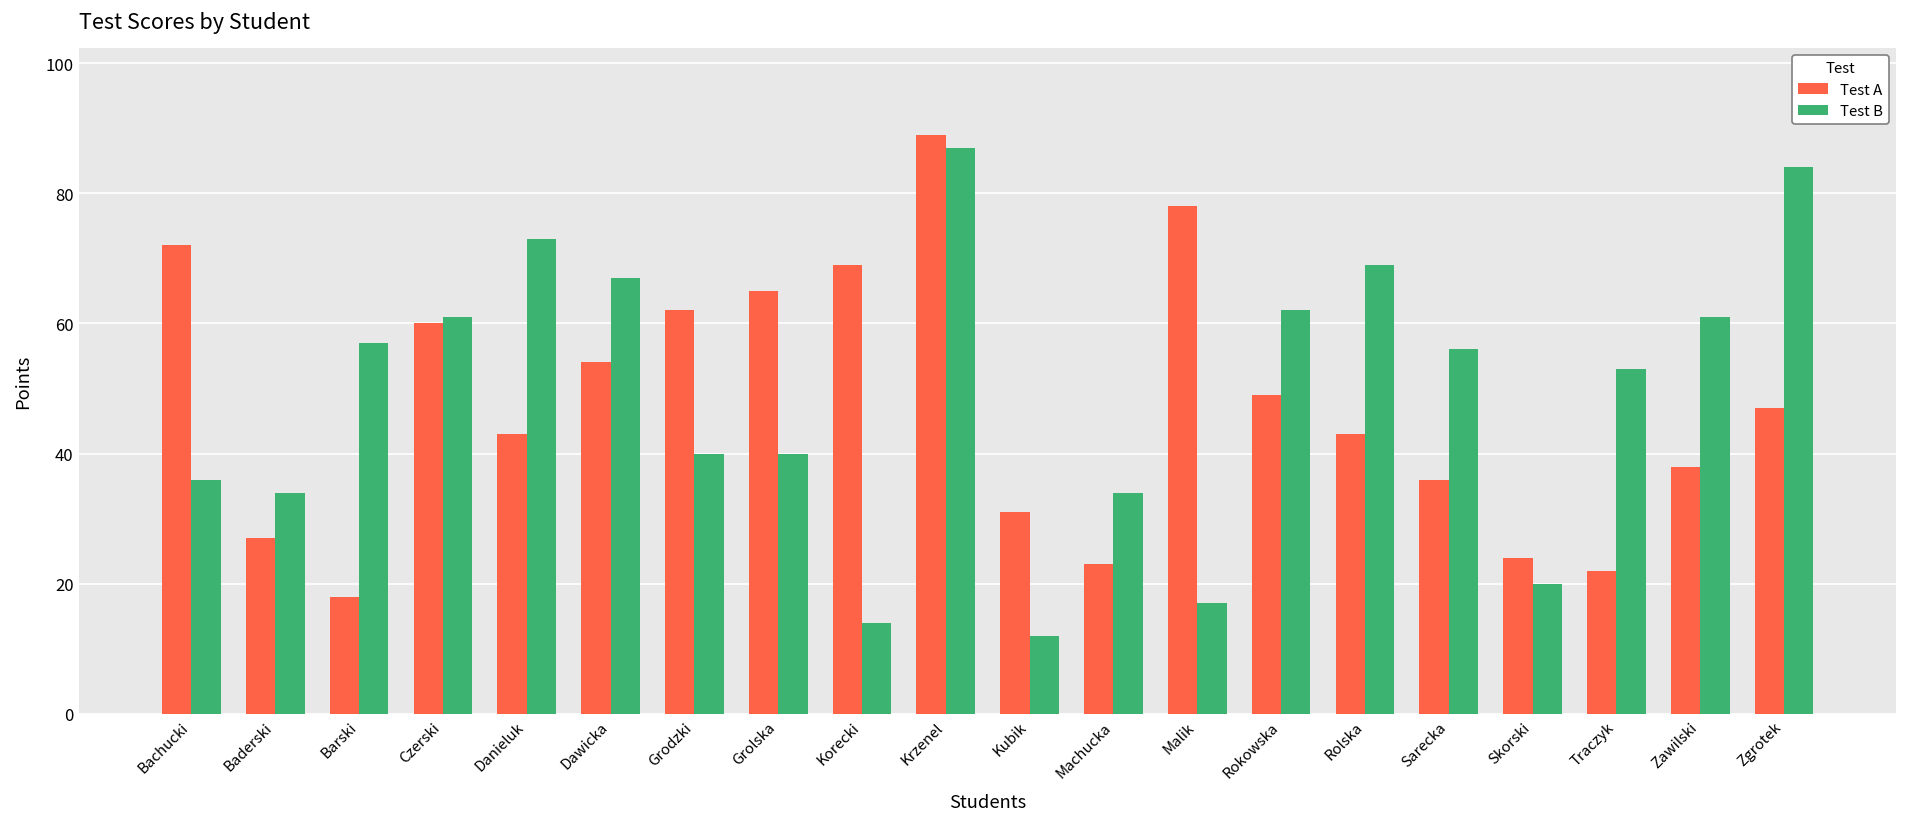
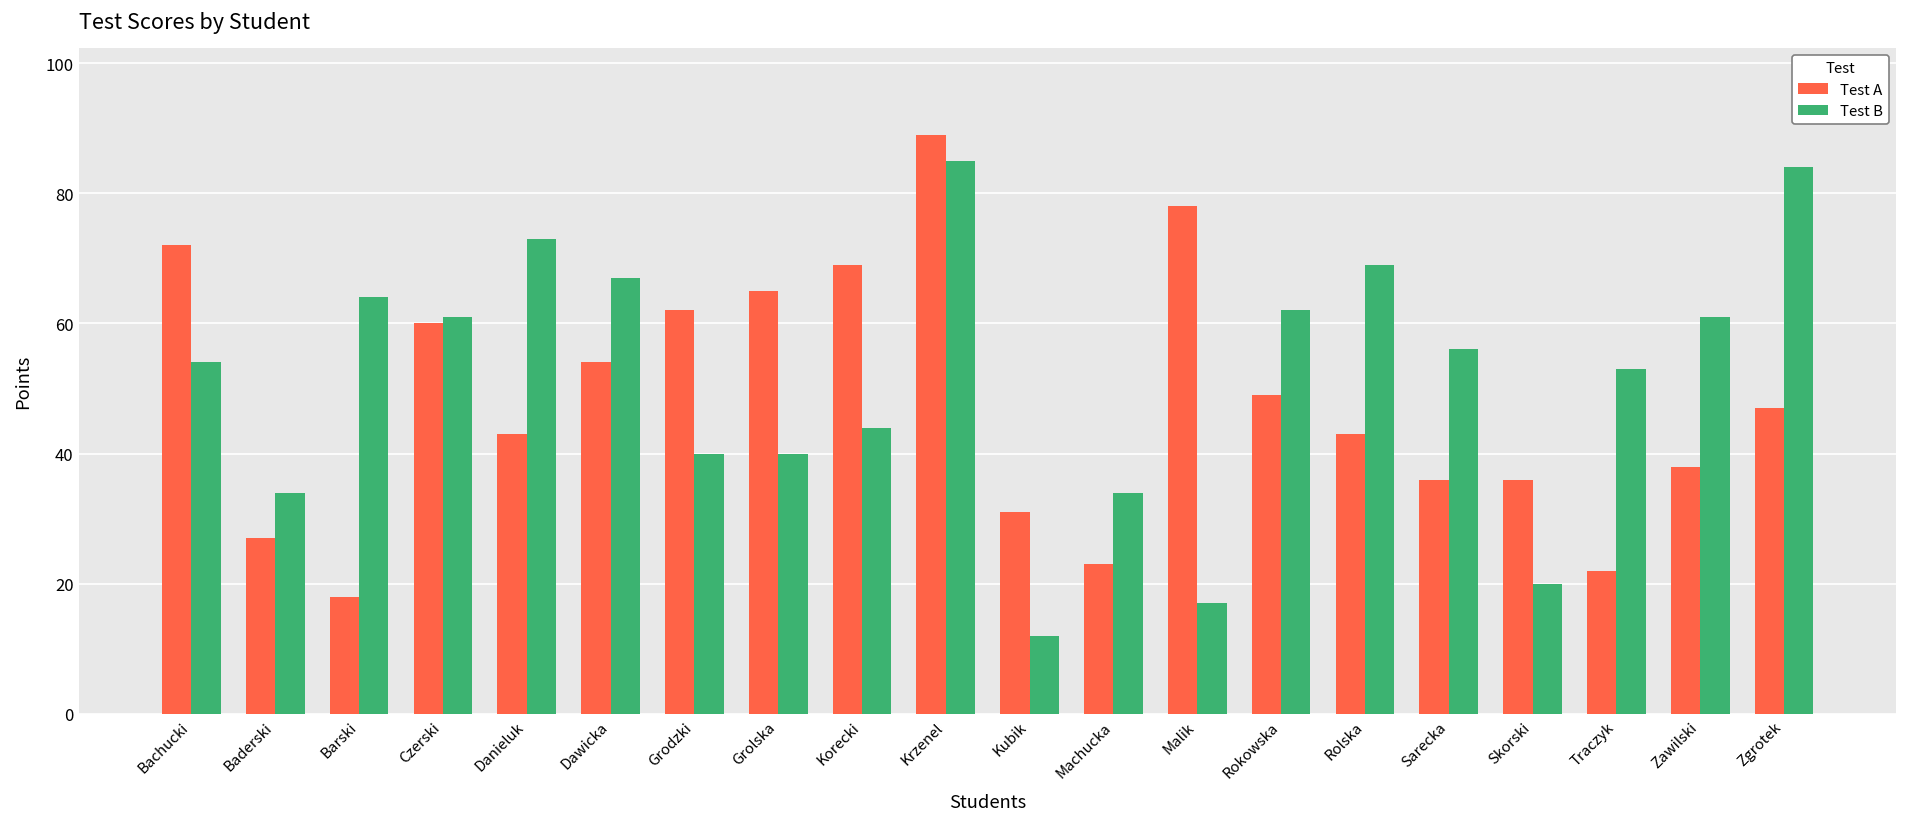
  {
    "Test A": {
      "Bachucki": 72,
      "Baderski": 27,
      "Barski": 18,
      "Czerski": 60,
      "Danieluk": 43,
      "Dawicka": 54,
      "Grodzki": 62,
      "Grolska": 65,
      "Korecki": 69,
      "Krzenel": 89,
      "Kubik": 31,
      "Machucka": 23,
      "Malik": 78,
      "Rokowska": 49,
      "Rolska": 43,
      "Sarecka": 36,
-     "Skorski": 24,
+     "Skorski": 36,
      "Traczyk": 22,
      "Zawilski": 38,
      "Zgrotek": 47
    },
    "Test B": {
-     "Bachucki": 36,
+     "Bachucki": 54,
      "Baderski": 34,
-     "Barski": 57,
+     "Barski": 64,
      "Czerski": 61,
      "Danieluk": 73,
      "Dawicka": 67,
      "Grodzki": 40,
      "Grolska": 40,
-     "Korecki": 14,
-     "Krzenel": 87,
+     "Korecki": 44,
+     "Krzenel": 85,
      "Kubik": 12,
      "Machucka": 34,
      "Malik": 17,
      "Rokowska": 62,
      "Rolska": 69,
      "Sarecka": 56,
      "Skorski": 20,
      "Traczyk": 53,
      "Zawilski": 61,
      "Zgrotek": 84
    }
  }
